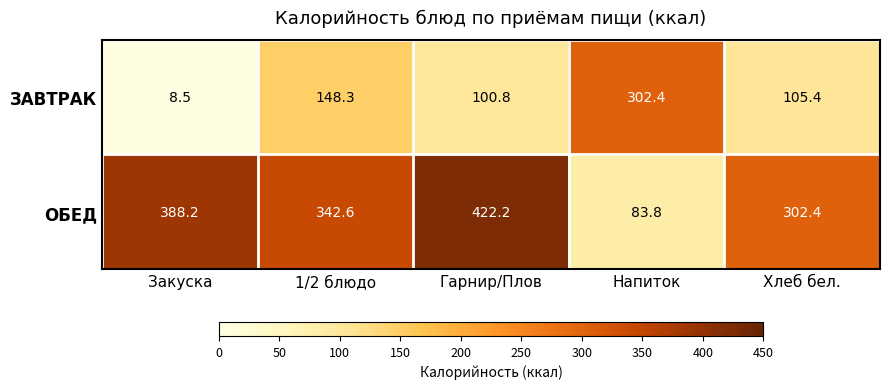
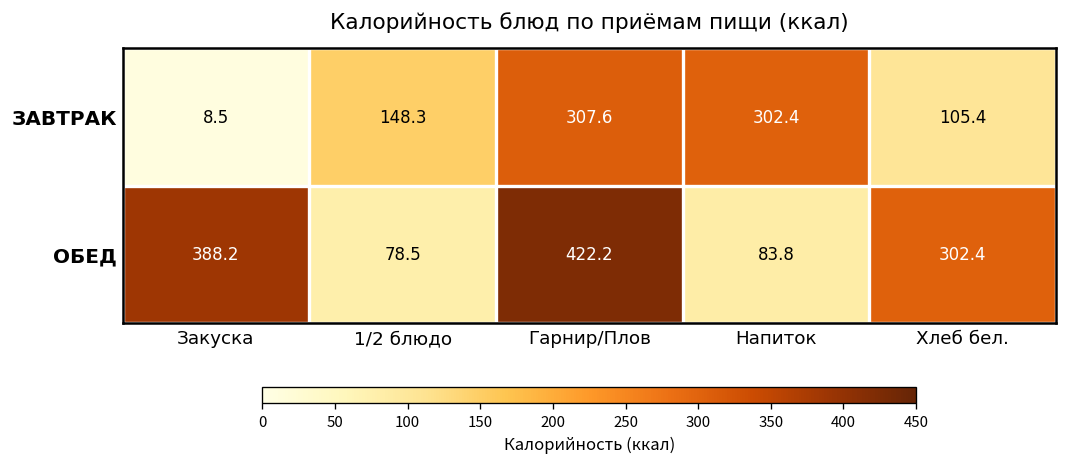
  {
    "ЗАВТРАК": {
      "Закуска": 8.5,
      "1/2 блюдо": 148.3,
-     "Гарнир/Плов": 100.8,
+     "Гарнир/Плов": 307.6,
      "Напиток": 302.4,
      "Хлеб бел.": 105.4
    },
    "ОБЕД": {
      "Закуска": 388.2,
-     "1/2 блюдо": 342.6,
+     "1/2 блюдо": 78.5,
      "Гарнир/Плов": 422.2,
      "Напиток": 83.8,
      "Хлеб бел.": 302.4
    }
  }
